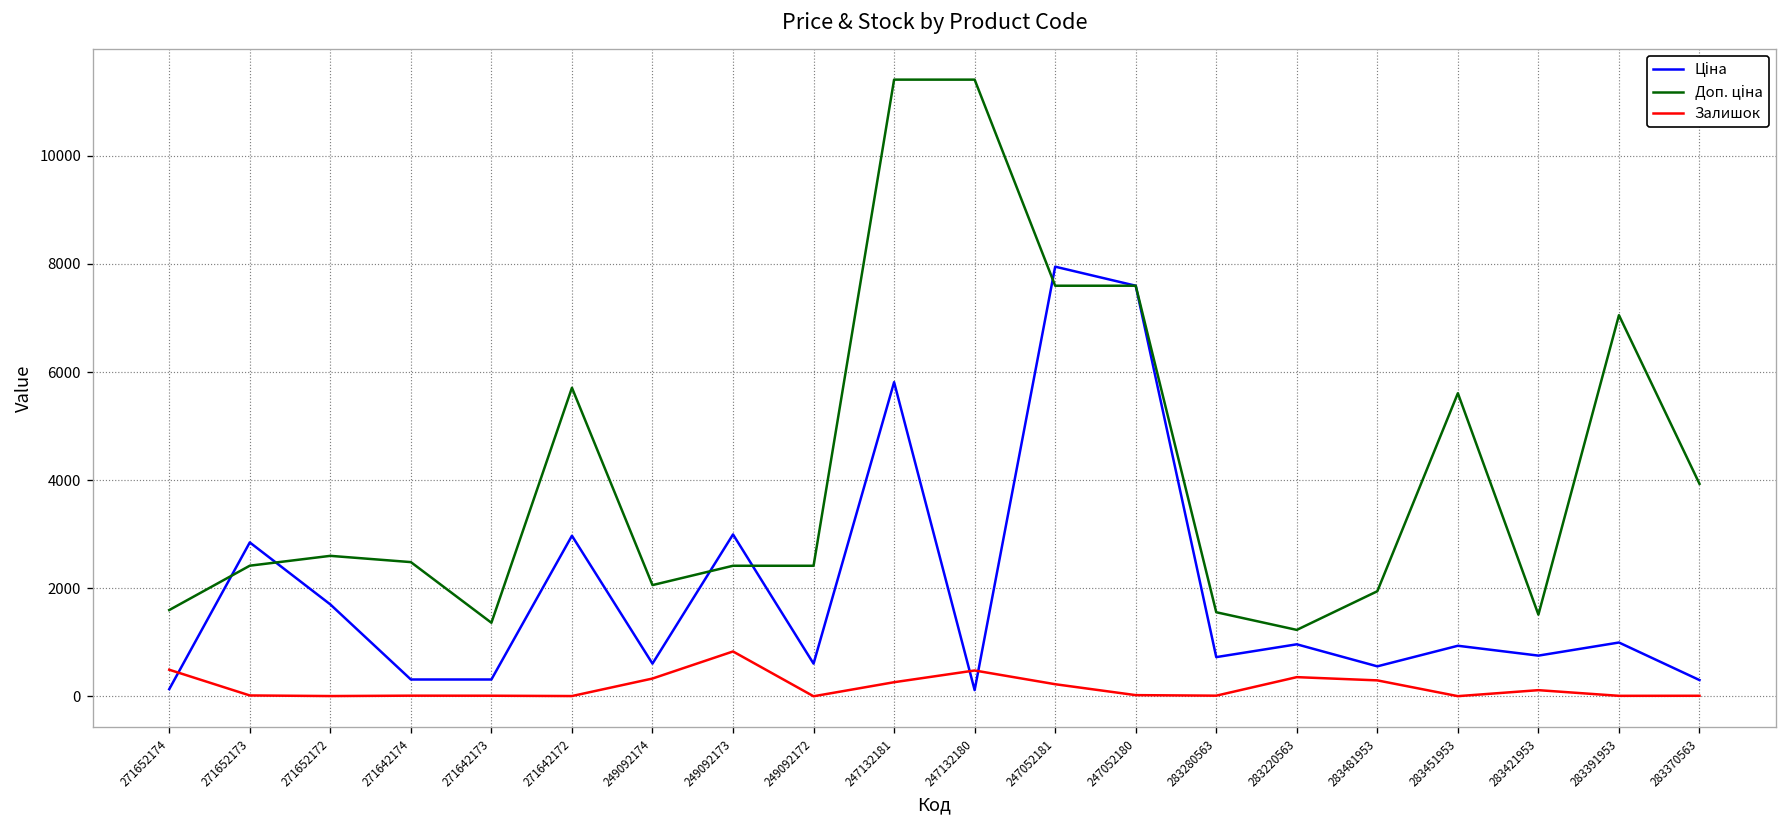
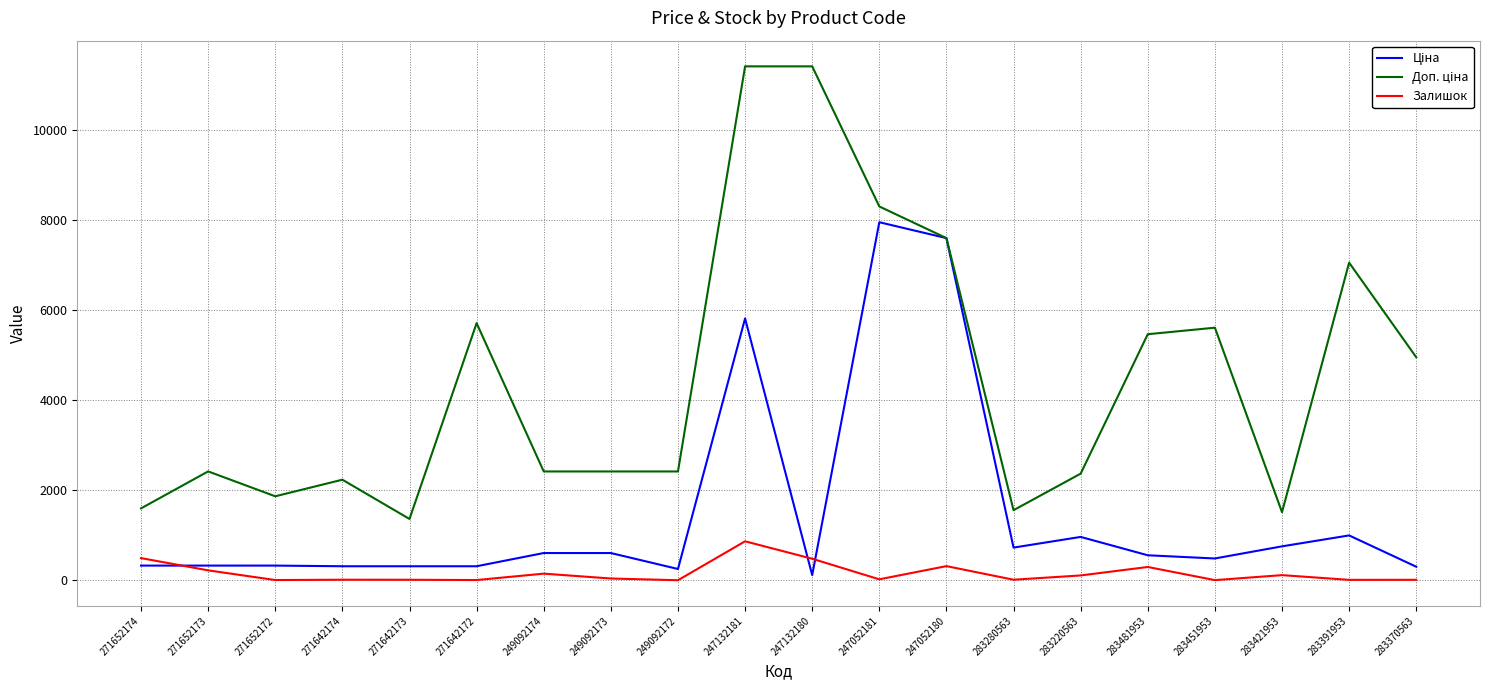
  {
    "Ціна": {
-     "271652174": 100,
-     "271652173": 2800,
-     "271652172": 1700,
+     "271652174": 300,
+     "271652173": 300,
+     "271652172": 300,
      "271642174": 300,
      "271642173": 300,
-     "271642172": 3000,
+     "271642172": 300,
      "249092174": 600,
-     "249092173": 3000,
-     "249092172": 600,
+     "249092173": 600,
+     "249092172": 200,
      "247132181": 5800,
      "247132180": 100,
      "247052181": 7900,
      "283280563": 700,
      "283220563": 1000,
      "283481953": 600,
-     "283451953": 900,
+     "283451953": 500,
      "283421953": 800,
      "283391953": 1000,
      "283370563": 300
    },
    "Доп. ціна": {
      "271652174": 1600,
      "271652173": 2400,
-     "271652172": 2600,
-     "271642174": 2500,
+     "271652172": 1900,
+     "271642174": 2200,
      "271642173": 1400,
      "271642172": 5700,
-     "249092174": 2100,
+     "249092174": 2400,
      "249092173": 2400,
      "249092172": 2400,
      "247132181": 11400,
      "247132180": 11400,
-     "247052181": 7600,
+     "247052181": 8300,
      "283280563": 1600,
-     "283220563": 1200,
-     "283481953": 1900,
+     "283220563": 2400,
+     "283481953": 5500,
      "283451953": 5600,
      "283421953": 1500,
      "283391953": 7100,
-     "283370563": 3900
+     "283370563": 5000
    },
    "Залишок": {
      "271652174": 500,
-     "271652173": 0,
+     "271652173": 200,
      "271652172": 0,
      "271642174": 0,
      "271642173": 0,
      "271642172": 0,
-     "249092174": 300,
-     "249092173": 800,
+     "249092174": 100,
+     "249092173": 0,
      "249092172": 0,
-     "247132181": 300,
+     "247132181": 900,
      "247132180": 500,
-     "247052181": 200,
-     "247052180": 0,
+     "247052181": 0,
+     "247052180": 300,
      "283280563": 0,
-     "283220563": 400,
+     "283220563": 100,
      "283481953": 300,
      "283451953": 0,
      "283421953": 100,
      "283391953": 0,
      "283370563": 0
    }
  }
